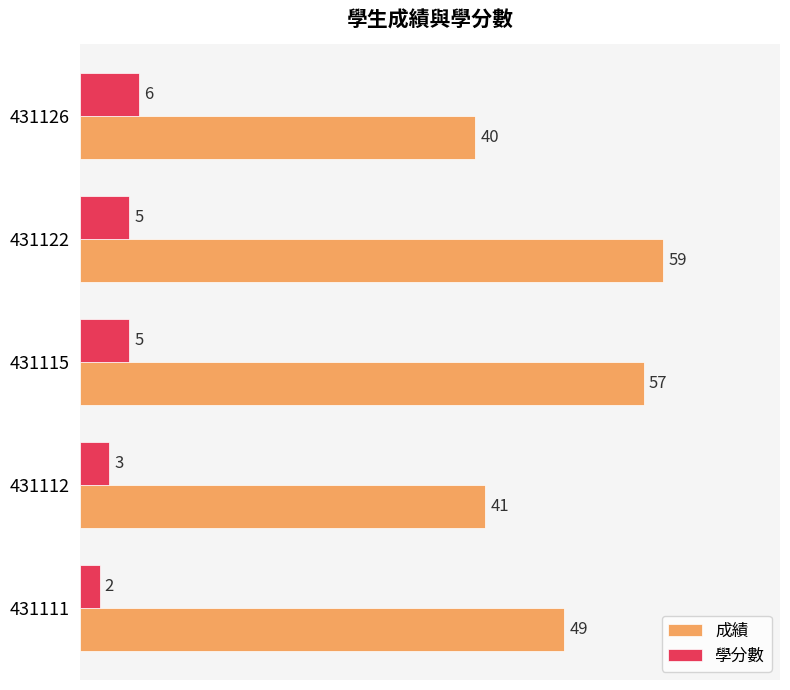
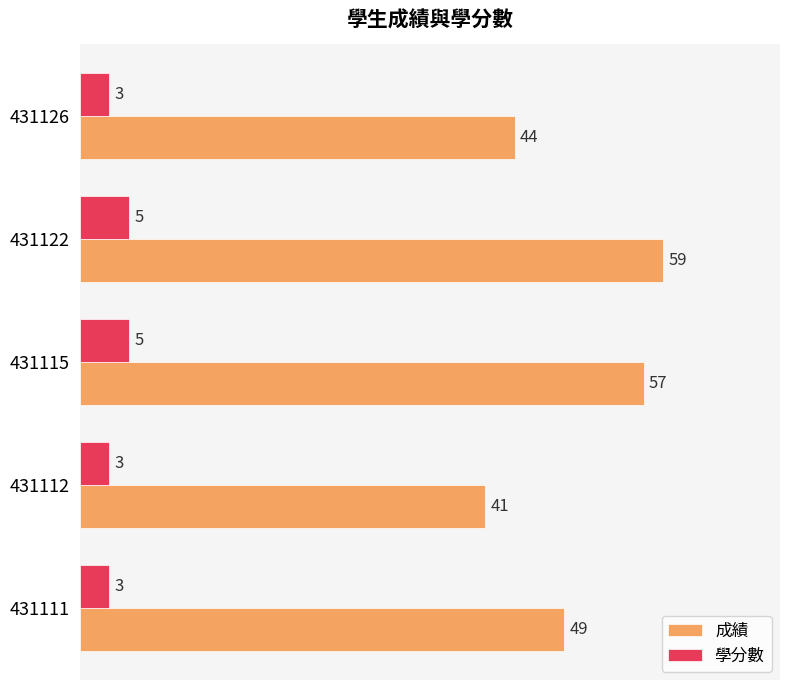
  {
    "成績": {
-     "431126": 40,
+     "431126": 44,
      "431122": 59,
      "431115": 57,
      "431112": 41,
      "431111": 49
    },
    "學分數": {
-     "431126": 6,
+     "431126": 3,
      "431122": 5,
      "431115": 5,
      "431112": 3,
-     "431111": 2
+     "431111": 3
    }
  }
